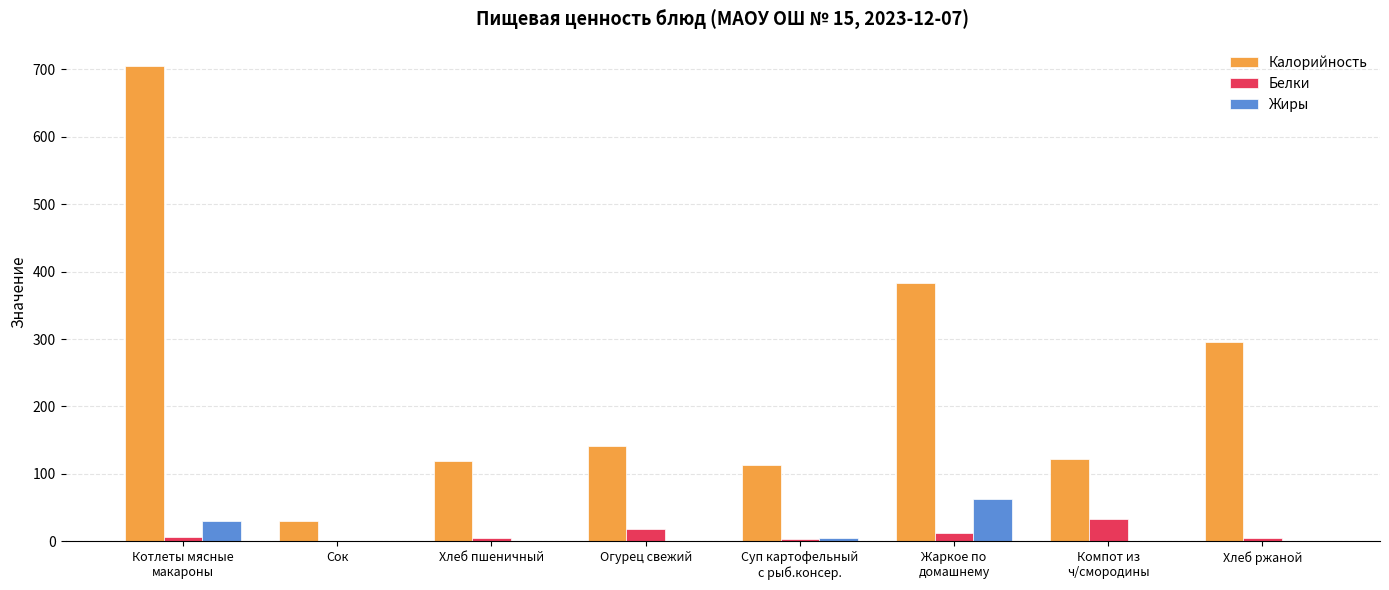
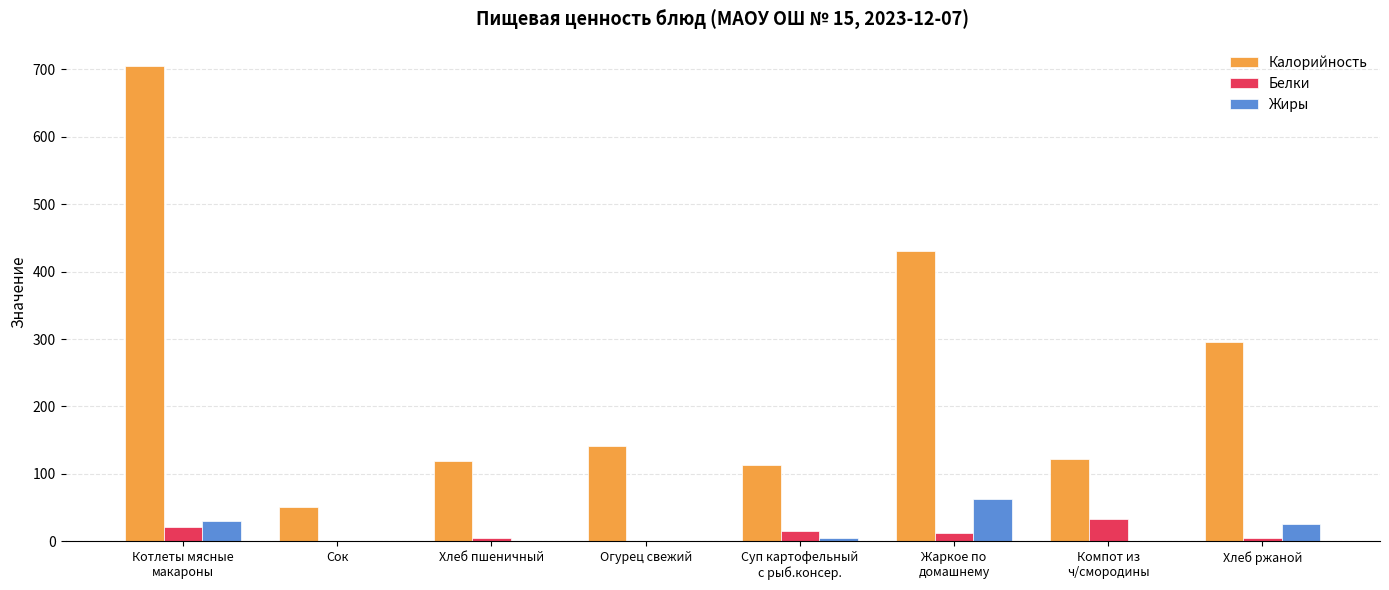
  {
    "Калорийность": {
      "Котлеты мясные макароны": 700,
-     "Сок": 30,
+     "Сок": 50,
      "Хлеб пшеничный": 120,
      "Огурец свежий": 140,
      "Суп картофельный с рыб.консер.": 110,
-     "Жаркое по домашнему": 380,
+     "Жаркое по домашнему": 430,
      "Компот из ч/смородины": 120,
      "Хлеб ржаной": 300
    },
    "Белки": {
-     "Котлеты мясные макароны": 10,
+     "Котлеты мясные макароны": 20,
      "Хлеб пшеничный": 0,
-     "Огурец свежий": 20,
-     "Суп картофельный с рыб.консер.": 0,
+     "Огурец свежий": 0,
+     "Суп картофельный с рыб.консер.": 20,
      "Жаркое по домашнему": 10,
      "Компот из ч/смородины": 30,
      "Хлеб ржаной": 0
    },
    "Жиры": {
      "Котлеты мясные макароны": 30,
      "Сок": 0,
      "Суп картофельный с рыб.консер.": 0,
      "Жаркое по домашнему": 60,
-     "Хлеб ржаной": 0
+     "Хлеб ржаной": 30
    }
  }
